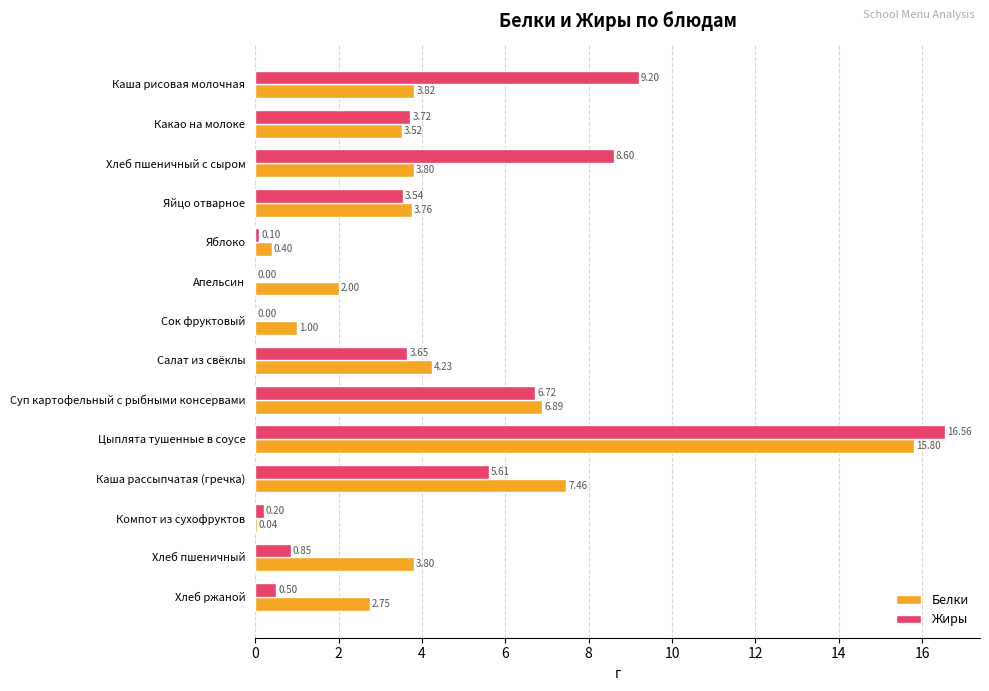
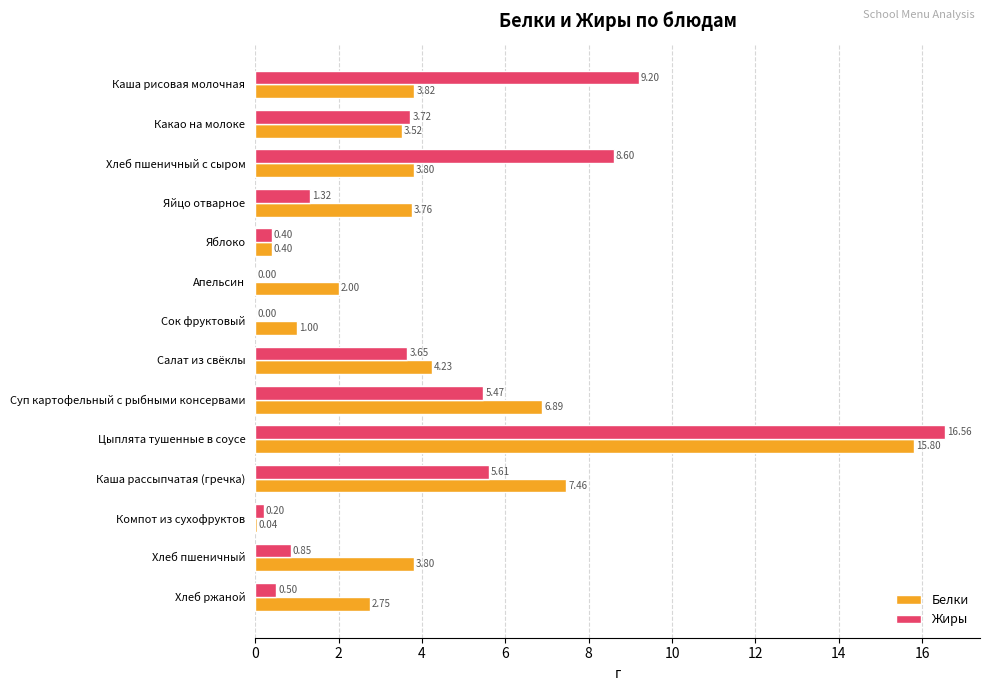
  {
    "Белки": {
      "Каша рисовая молочная": 3.82,
      "Какао на молоке": 3.52,
      "Хлеб пшеничный с сыром": 3.80,
      "Яйцо отварное": 3.76,
      "Яблоко": 0.40,
      "Апельсин": 2.00,
      "Сок фруктовый": 1.00,
      "Салат из свёклы": 4.23,
      "Суп картофельный с рыбными консервами": 6.89,
      "Цыплята тушенные в соусе": 15.80,
      "Каша рассыпчатая (гречка)": 7.46,
      "Компот из сухофруктов": 0.04,
      "Хлеб пшеничный": 3.80,
      "Хлеб ржаной": 2.75
    },
    "Жиры": {
      "Каша рисовая молочная": 9.20,
      "Какао на молоке": 3.72,
      "Хлеб пшеничный с сыром": 8.60,
-     "Яйцо отварное": 3.54,
-     "Яблоко": 0.10,
+     "Яйцо отварное": 1.32,
+     "Яблоко": 0.40,
      "Апельсин": 0.00,
      "Сок фруктовый": 0.00,
      "Салат из свёклы": 3.65,
-     "Суп картофельный с рыбными консервами": 6.72,
+     "Суп картофельный с рыбными консервами": 5.47,
      "Цыплята тушенные в соусе": 16.56,
      "Каша рассыпчатая (гречка)": 5.61,
      "Компот из сухофруктов": 0.20,
      "Хлеб пшеничный": 0.85,
      "Хлеб ржаной": 0.50
    }
  }
